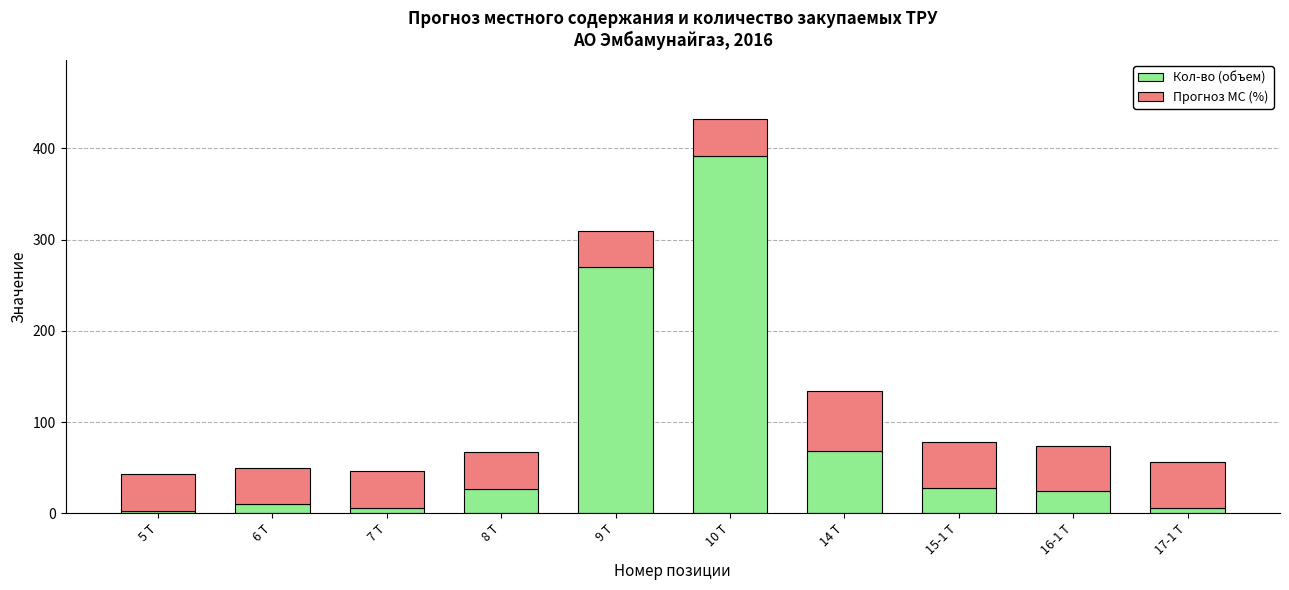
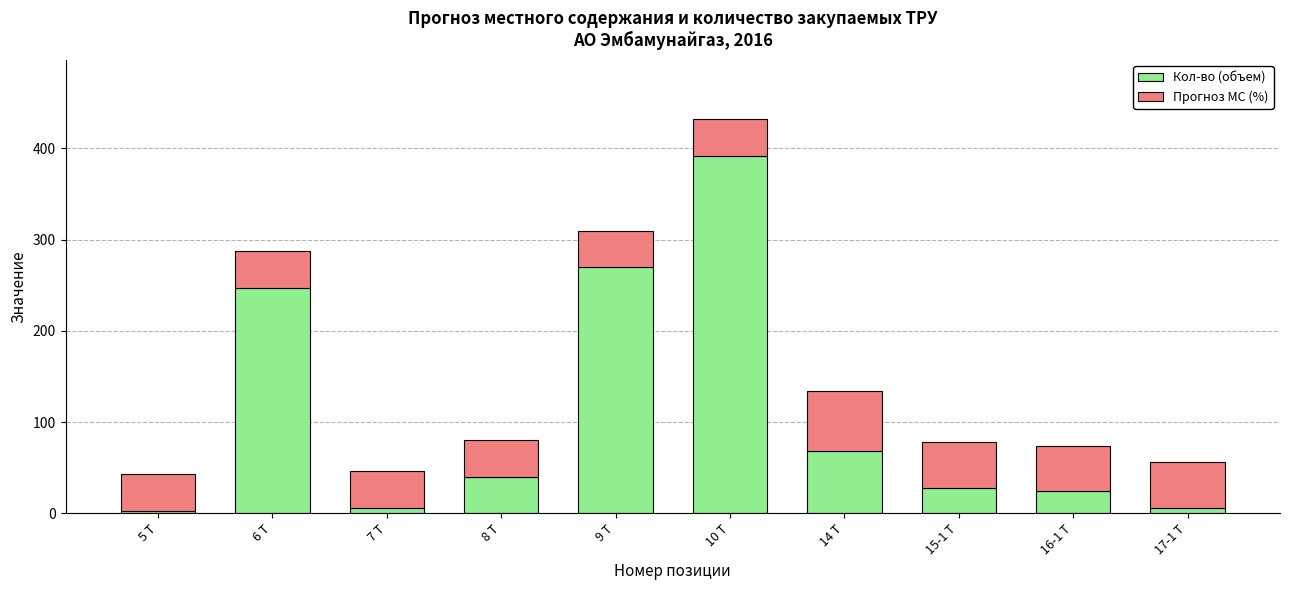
  {
    "Кол-во (объем)": {
      "5 Т": 0,
-     "6 Т": 10,
+     "6 Т": 250,
      "7 Т": 10,
-     "8 Т": 30,
+     "8 Т": 40,
      "9 Т": 270,
      "10 Т": 390,
      "14 Т": 70,
      "15-1 Т": 30,
      "16-1 Т": 20,
      "17-1 Т": 10
    },
    "Прогноз МС (%)": {
      "5 Т": 40,
      "6 Т": 40,
      "7 Т": 40,
      "8 Т": 40,
      "9 Т": 40,
      "10 Т": 40,
      "14 Т": 70,
      "15-1 Т": 50,
      "16-1 Т": 50,
      "17-1 Т": 50
    }
  }
